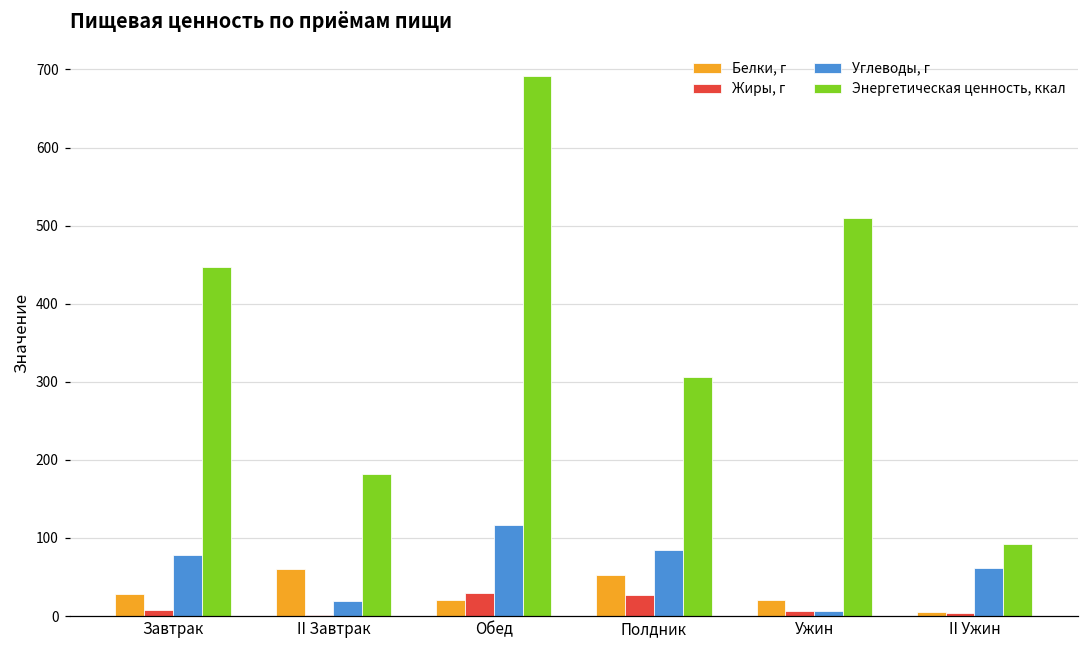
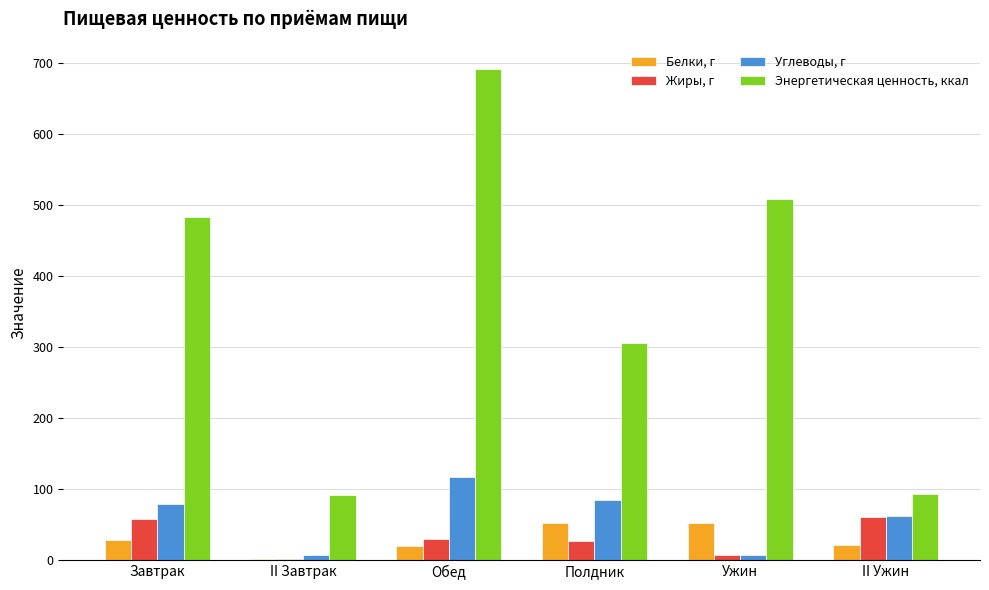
  {
    "Белки, г": {
      "Завтрак": 30,
-     "II Завтрак": 60,
+     "II Завтрак": 0,
      "Обед": 20,
      "Полдник": 50,
-     "Ужин": 20,
-     "II Ужин": 10
+     "Ужин": 50,
+     "II Ужин": 20
    },
    "Жиры, г": {
-     "Завтрак": 10,
+     "Завтрак": 60,
      "Обед": 30,
      "Полдник": 30,
      "Ужин": 10,
-     "II Ужин": 0
+     "II Ужин": 60
    },
    "Углеводы, г": {
      "Завтрак": 80,
-     "II Завтрак": 20,
+     "II Завтрак": 10,
      "Обед": 120,
      "Полдник": 80,
      "Ужин": 10,
      "II Ужин": 60
    },
    "Энергетическая ценность, ккал": {
-     "Завтрак": 450,
-     "II Завтрак": 180,
+     "Завтрак": 480,
+     "II Завтрак": 90,
      "Обед": 690,
      "Полдник": 310,
      "Ужин": 510,
      "II Ужин": 90
    }
  }
